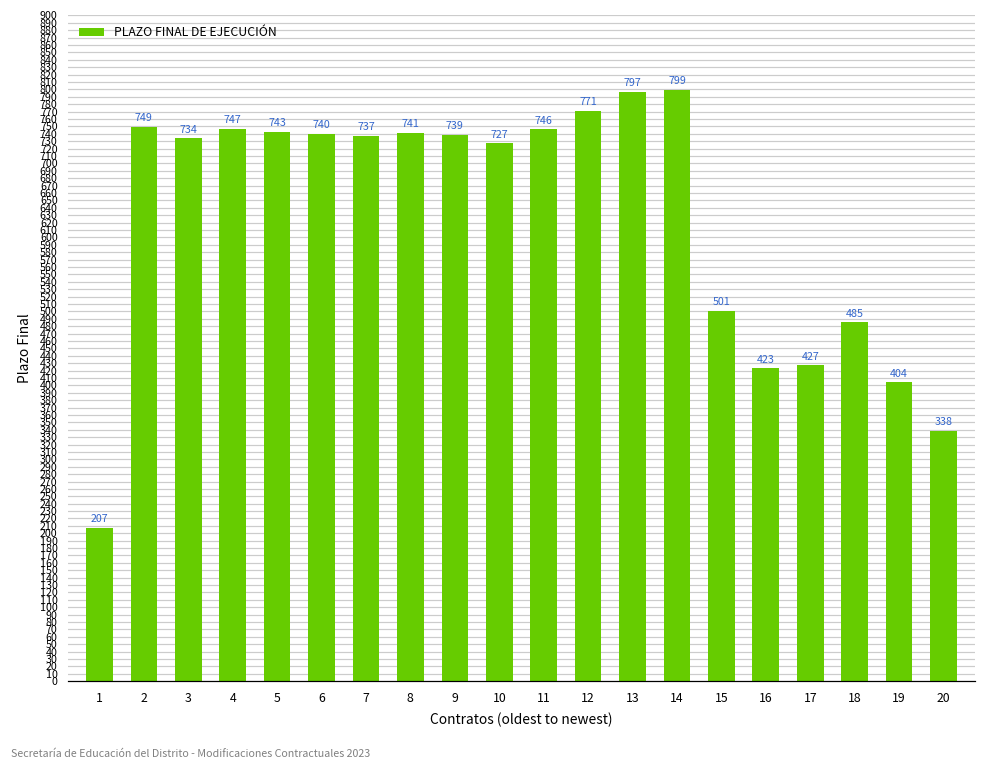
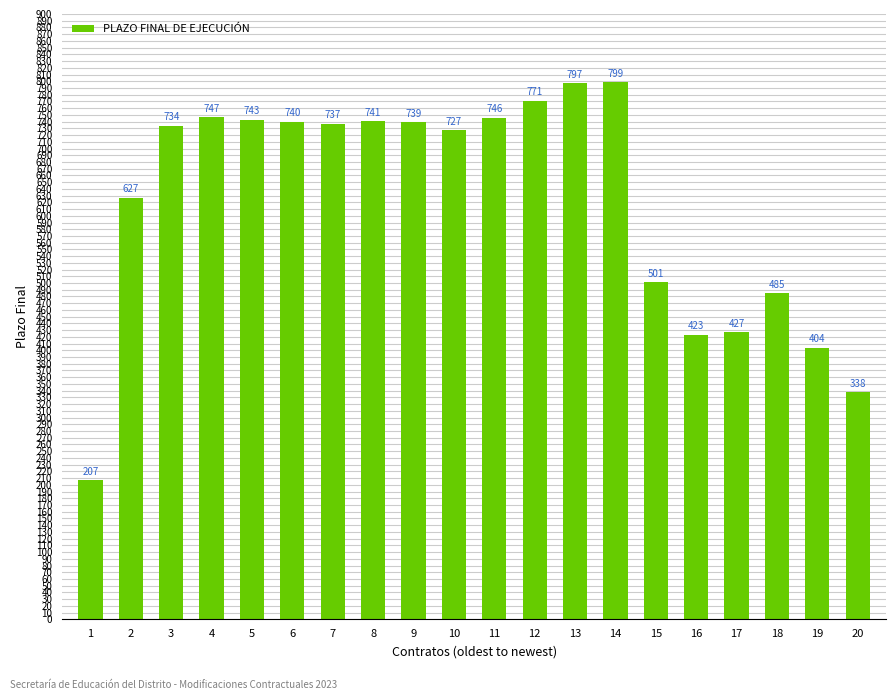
  {
    "1": 207,
-   "2": 749,
+   "2": 627,
    "3": 734,
    "4": 747,
    "5": 743,
    "6": 740,
    "7": 737,
    "8": 741,
    "9": 739,
    "10": 727,
    "11": 746,
    "12": 771,
    "13": 797,
    "14": 799,
    "15": 501,
    "16": 423,
    "17": 427,
    "18": 485,
    "19": 404,
    "20": 338
  }
